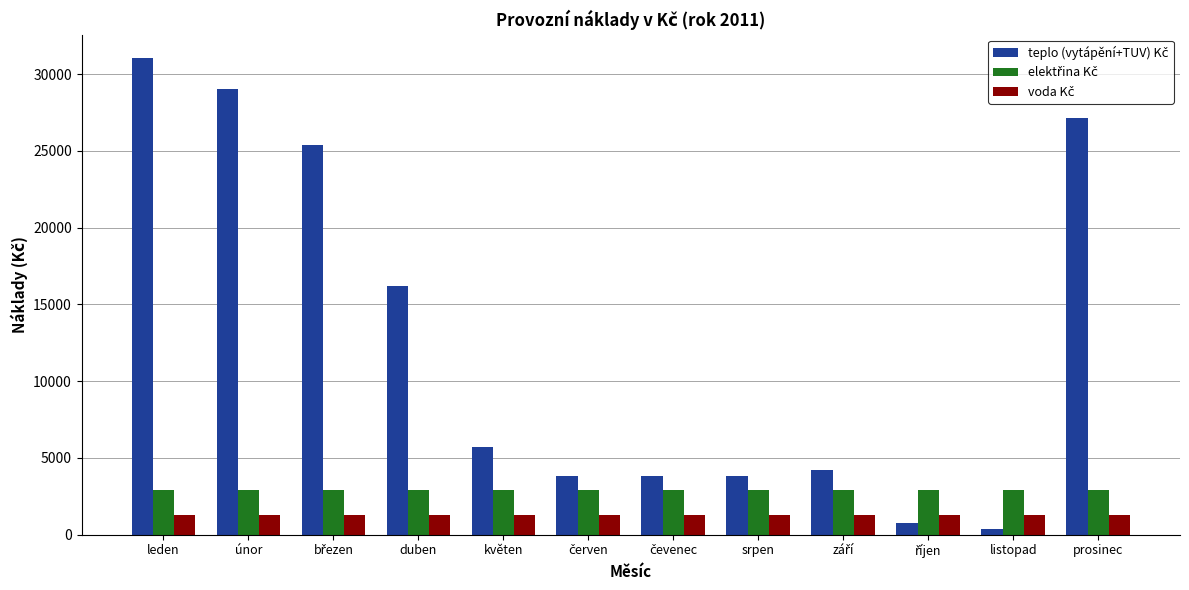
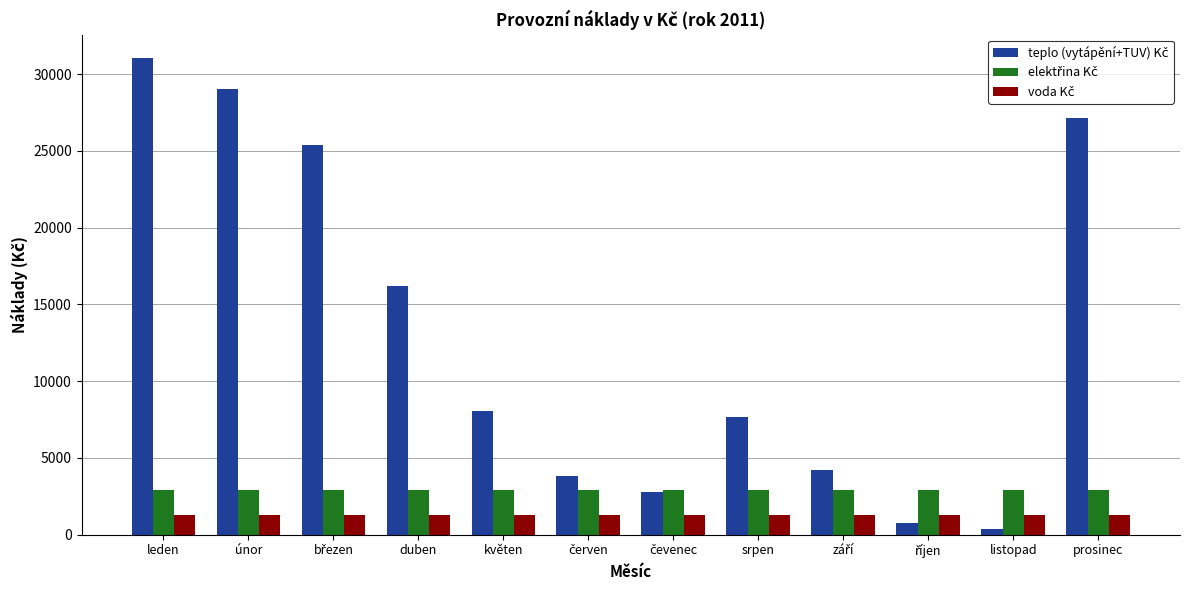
  {
    "teplo (vytápění+TUV) Kč": {
      "leden": 31000,
      "únor": 29000,
      "březen": 25400,
      "duben": 16200,
-     "květen": 5700,
+     "květen": 8100,
      "červen": 3800,
-     "čevenec": 3800,
-     "srpen": 3800,
+     "čevenec": 2800,
+     "srpen": 7700,
      "září": 4200,
      "říjen": 800,
      "listopad": 400,
      "prosinec": 27100
    },
    "elektřina Kč": {
      "leden": 2900,
      "únor": 2900,
      "březen": 2900,
      "duben": 2900,
      "květen": 2900,
      "červen": 2900,
      "čevenec": 2900,
      "srpen": 2900,
      "září": 2900,
      "říjen": 2900,
      "listopad": 2900,
      "prosinec": 2900
    },
    "voda Kč": {
      "leden": 1300,
      "únor": 1300,
      "březen": 1300,
      "duben": 1300,
      "květen": 1300,
      "červen": 1300,
      "čevenec": 1300,
      "srpen": 1300,
      "září": 1300,
      "říjen": 1300,
      "listopad": 1300,
      "prosinec": 1300
    }
  }
